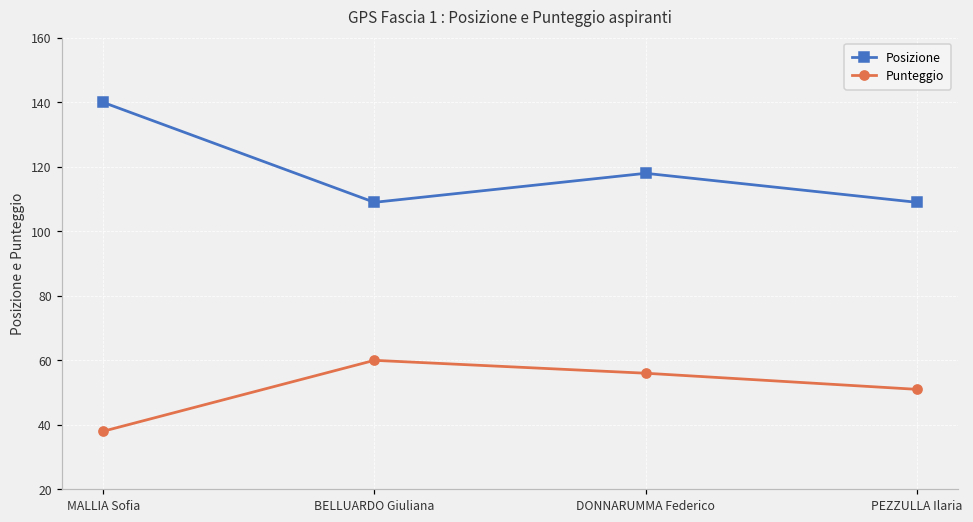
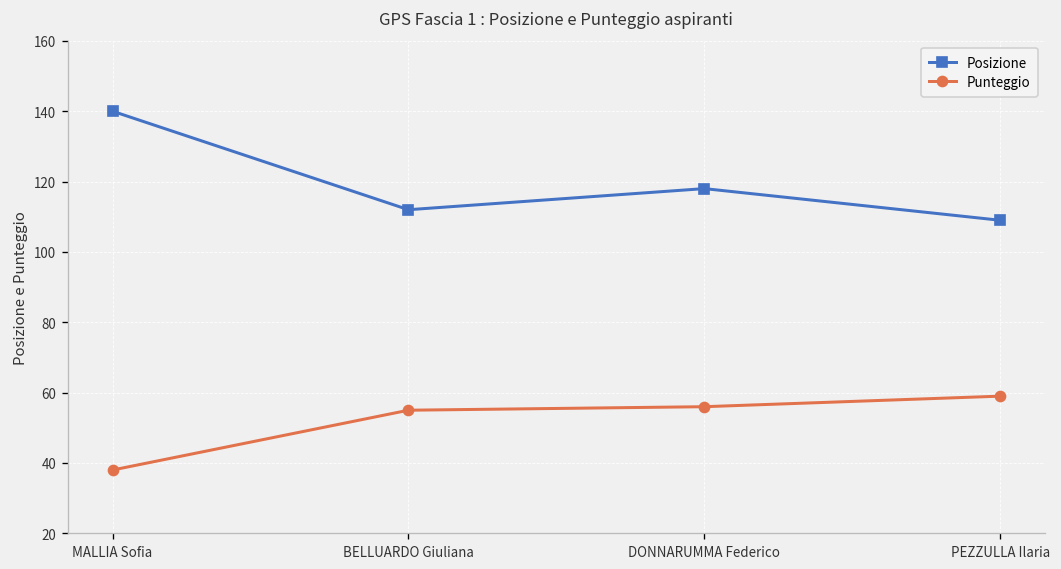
  {
    "Posizione": {
      "MALLIA Sofia": 140,
-     "BELLUARDO Giuliana": 109,
+     "BELLUARDO Giuliana": 112,
      "DONNARUMMA Federico": 118,
      "PEZZULLA Ilaria": 109
    },
    "Punteggio": {
      "MALLIA Sofia": 38,
-     "BELLUARDO Giuliana": 60,
+     "BELLUARDO Giuliana": 55,
      "DONNARUMMA Federico": 56,
-     "PEZZULLA Ilaria": 51
+     "PEZZULLA Ilaria": 59
    }
  }
